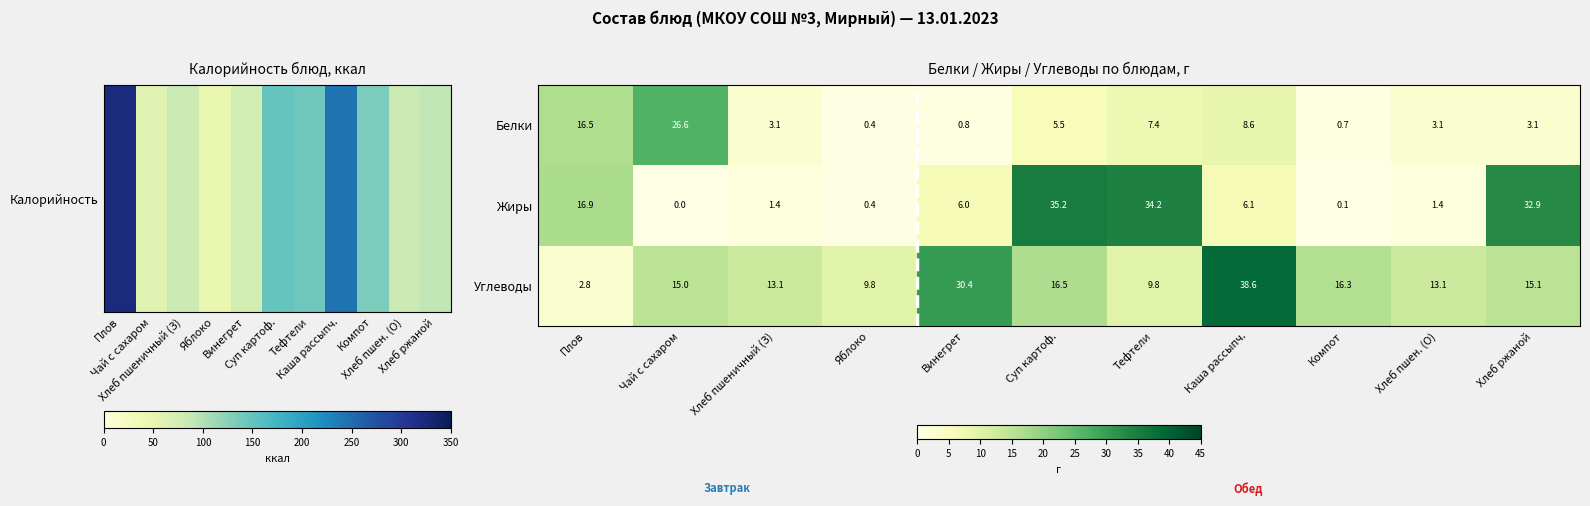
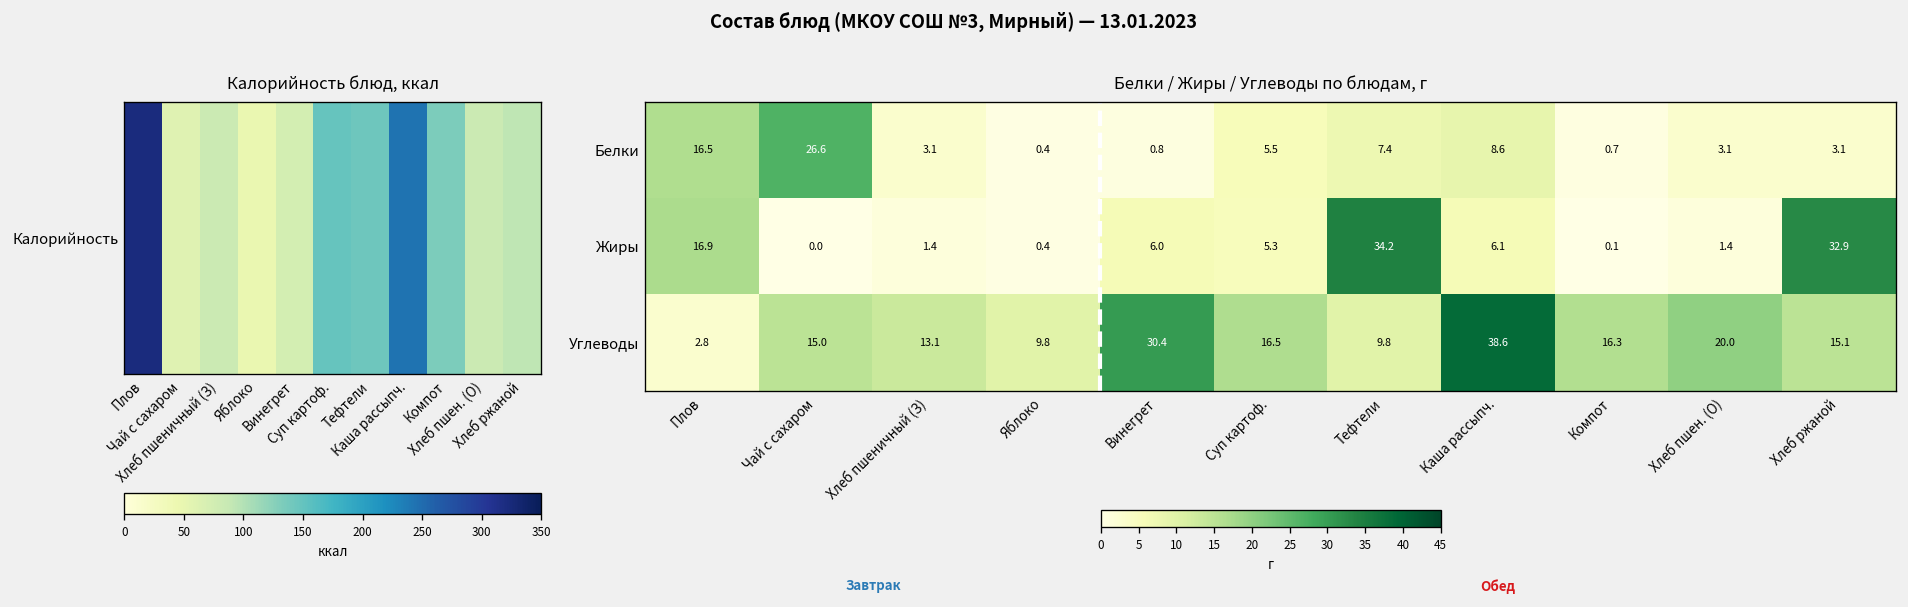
  {
    "Белки / Жиры / Углеводы по блюдам, г": {
      "Белки": {
        "Плов": 16.5,
        "Чай с сахаром": 26.6,
        "Хлеб пшеничный (З)": 3.1,
        "Яблоко": 0.4,
        "Винегрет": 0.8,
        "Суп картоф.": 5.5,
        "Тефтели": 7.4,
        "Каша рассыпч.": 8.6,
        "Компот": 0.7,
        "Хлеб пшен. (О)": 3.1,
        "Хлеб ржаной": 3.1
      },
      "Жиры": {
        "Плов": 16.9,
        "Чай с сахаром": 0.0,
        "Хлеб пшеничный (З)": 1.4,
        "Яблоко": 0.4,
        "Винегрет": 6.0,
-       "Суп картоф.": 35.2,
+       "Суп картоф.": 5.3,
        "Тефтели": 34.2,
        "Каша рассыпч.": 6.1,
        "Компот": 0.1,
        "Хлеб пшен. (О)": 1.4,
        "Хлеб ржаной": 32.9
      },
      "Углеводы": {
        "Плов": 2.8,
        "Чай с сахаром": 15.0,
        "Хлеб пшеничный (З)": 13.1,
        "Яблоко": 9.8,
        "Винегрет": 30.4,
        "Суп картоф.": 16.5,
        "Тефтели": 9.8,
        "Каша рассыпч.": 38.6,
        "Компот": 16.3,
-       "Хлеб пшен. (О)": 13.1,
+       "Хлеб пшен. (О)": 20.0,
        "Хлеб ржаной": 15.1
      }
    }
  }
